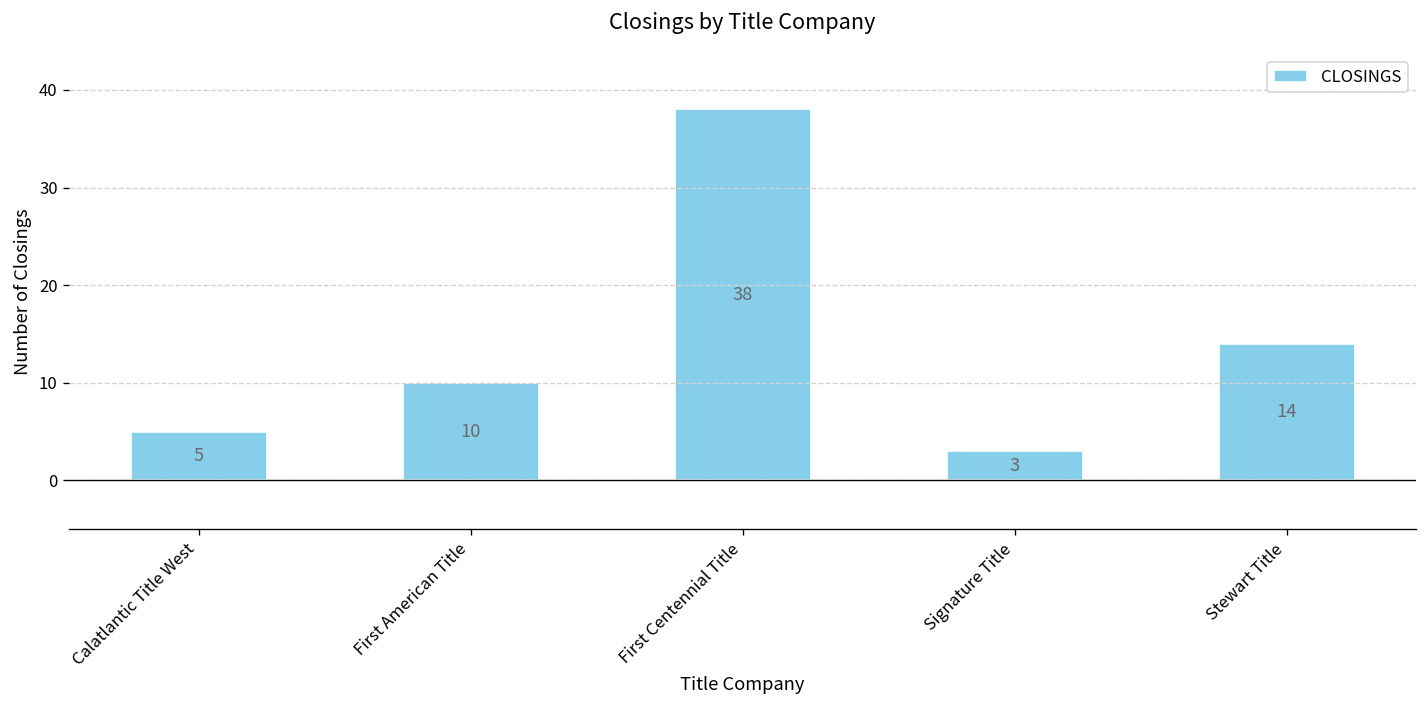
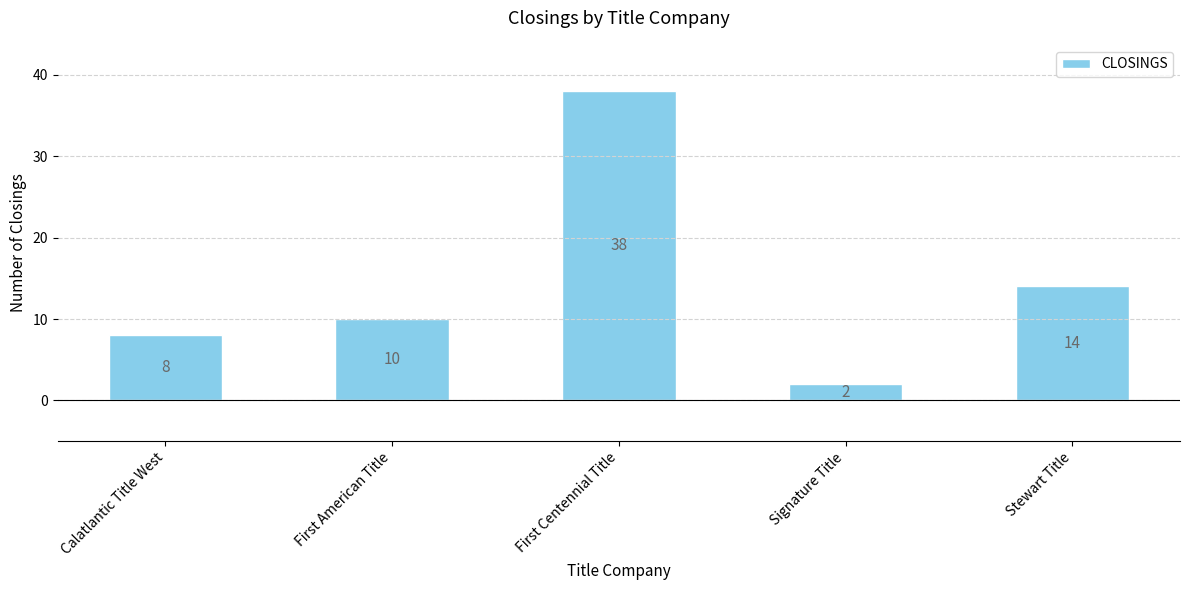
  {
-   "Calatlantic Title West": 5,
+   "Calatlantic Title West": 8,
    "First American Title": 10,
    "First Centennial Title": 38,
-   "Signature Title": 3,
+   "Signature Title": 2,
    "Stewart Title": 14
  }
